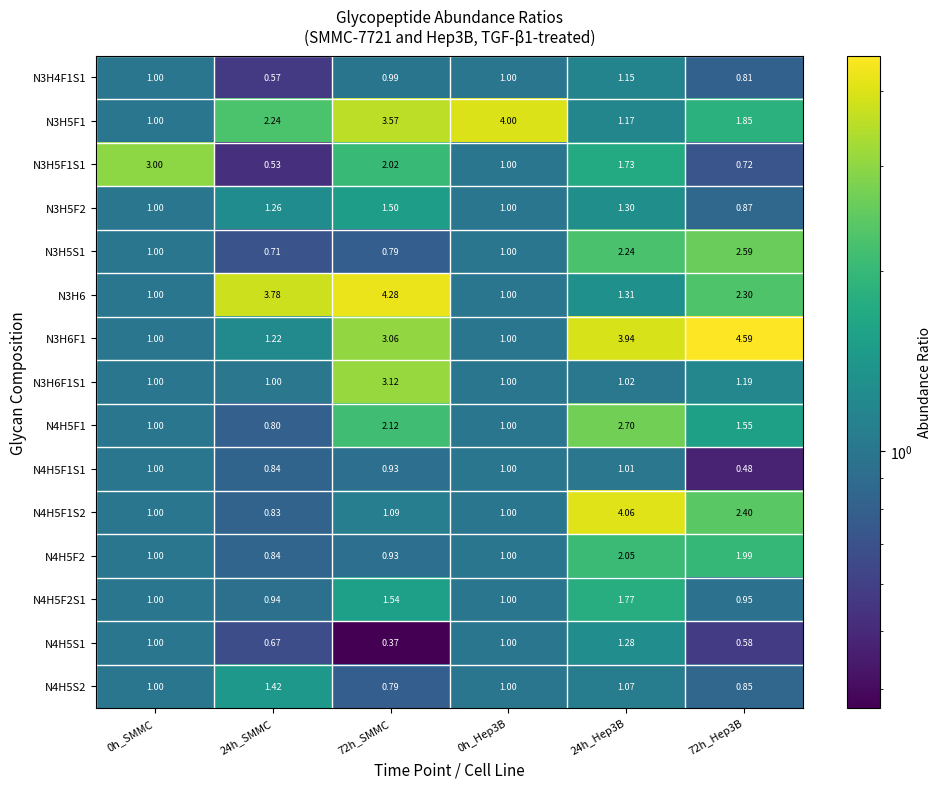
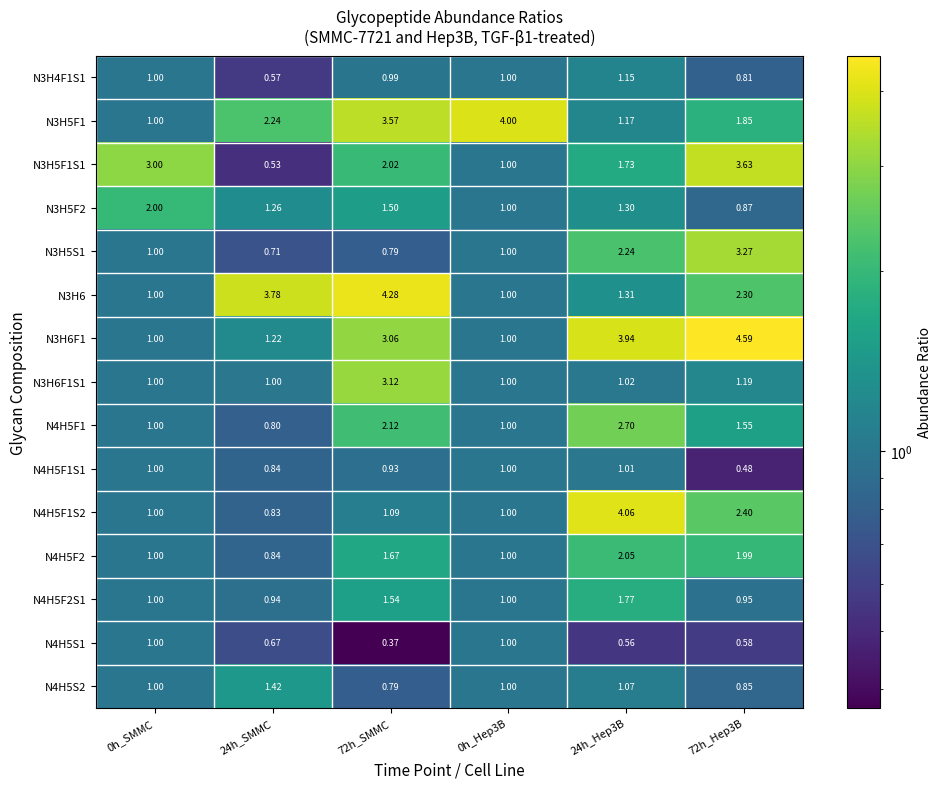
  {
    "N3H4F1S1": {
      "0h_SMMC": 1.00,
      "24h_SMMC": 0.57,
      "72h_SMMC": 0.99,
      "0h_Hep3B": 1.00,
      "24h_Hep3B": 1.15,
      "72h_Hep3B": 0.81
    },
    "N3H5F1": {
      "0h_SMMC": 1.00,
      "24h_SMMC": 2.24,
      "72h_SMMC": 3.57,
      "0h_Hep3B": 4.00,
      "24h_Hep3B": 1.17,
      "72h_Hep3B": 1.85
    },
    "N3H5F1S1": {
      "0h_SMMC": 3.00,
      "24h_SMMC": 0.53,
      "72h_SMMC": 2.02,
      "0h_Hep3B": 1.00,
      "24h_Hep3B": 1.73,
-     "72h_Hep3B": 0.72
+     "72h_Hep3B": 3.63
    },
    "N3H5F2": {
-     "0h_SMMC": 1.00,
+     "0h_SMMC": 2.00,
      "24h_SMMC": 1.26,
      "72h_SMMC": 1.50,
      "0h_Hep3B": 1.00,
      "24h_Hep3B": 1.30,
      "72h_Hep3B": 0.87
    },
    "N3H5S1": {
      "0h_SMMC": 1.00,
      "24h_SMMC": 0.71,
      "72h_SMMC": 0.79,
      "0h_Hep3B": 1.00,
      "24h_Hep3B": 2.24,
-     "72h_Hep3B": 2.59
+     "72h_Hep3B": 3.27
    },
    "N3H6": {
      "0h_SMMC": 1.00,
      "24h_SMMC": 3.78,
      "72h_SMMC": 4.28,
      "0h_Hep3B": 1.00,
      "24h_Hep3B": 1.31,
      "72h_Hep3B": 2.30
    },
    "N3H6F1": {
      "0h_SMMC": 1.00,
      "24h_SMMC": 1.22,
      "72h_SMMC": 3.06,
      "0h_Hep3B": 1.00,
      "24h_Hep3B": 3.94,
      "72h_Hep3B": 4.59
    },
    "N3H6F1S1": {
      "0h_SMMC": 1.00,
      "24h_SMMC": 1.00,
      "72h_SMMC": 3.12,
      "0h_Hep3B": 1.00,
      "24h_Hep3B": 1.02,
      "72h_Hep3B": 1.19
    },
    "N4H5F1": {
      "0h_SMMC": 1.00,
      "24h_SMMC": 0.80,
      "72h_SMMC": 2.12,
      "0h_Hep3B": 1.00,
      "24h_Hep3B": 2.70,
      "72h_Hep3B": 1.55
    },
    "N4H5F1S1": {
      "0h_SMMC": 1.00,
      "24h_SMMC": 0.84,
      "72h_SMMC": 0.93,
      "0h_Hep3B": 1.00,
      "24h_Hep3B": 1.01,
      "72h_Hep3B": 0.48
    },
    "N4H5F1S2": {
      "0h_SMMC": 1.00,
      "24h_SMMC": 0.83,
      "72h_SMMC": 1.09,
      "0h_Hep3B": 1.00,
      "24h_Hep3B": 4.06,
      "72h_Hep3B": 2.40
    },
    "N4H5F2": {
      "0h_SMMC": 1.00,
      "24h_SMMC": 0.84,
-     "72h_SMMC": 0.93,
+     "72h_SMMC": 1.67,
      "0h_Hep3B": 1.00,
      "24h_Hep3B": 2.05,
      "72h_Hep3B": 1.99
    },
    "N4H5F2S1": {
      "0h_SMMC": 1.00,
      "24h_SMMC": 0.94,
      "72h_SMMC": 1.54,
      "0h_Hep3B": 1.00,
      "24h_Hep3B": 1.77,
      "72h_Hep3B": 0.95
    },
    "N4H5S1": {
      "0h_SMMC": 1.00,
      "24h_SMMC": 0.67,
      "72h_SMMC": 0.37,
      "0h_Hep3B": 1.00,
-     "24h_Hep3B": 1.28,
+     "24h_Hep3B": 0.56,
      "72h_Hep3B": 0.58
    },
    "N4H5S2": {
      "0h_SMMC": 1.00,
      "24h_SMMC": 1.42,
      "72h_SMMC": 0.79,
      "0h_Hep3B": 1.00,
      "24h_Hep3B": 1.07,
      "72h_Hep3B": 0.85
    }
  }
